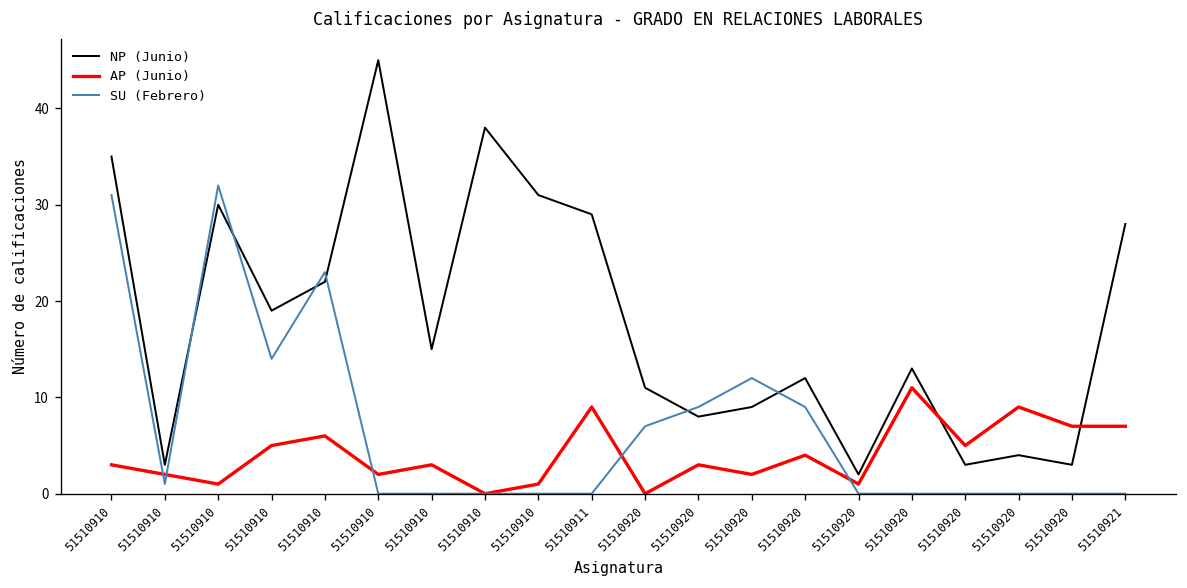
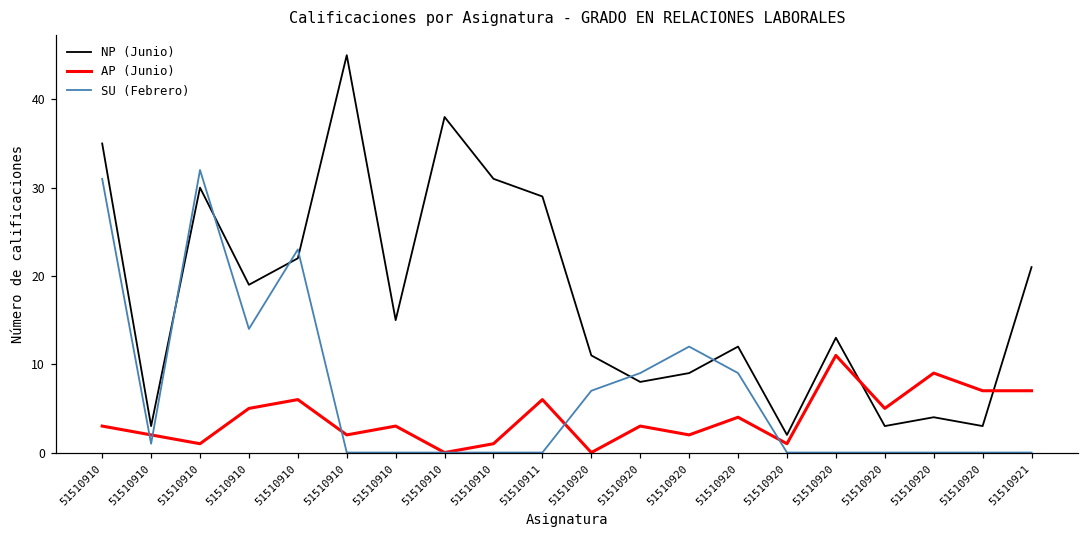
  {
    "NP (Junio)": {
      "51510911": 29,
-     "51510921": 28
+     "51510921": 21
    },
    "AP (Junio)": {
-     "51510911": 9,
+     "51510911": 6,
      "51510921": 7
    },
    "SU (Febrero)": {
      "51510911": 0,
      "51510921": 0
    }
  }
